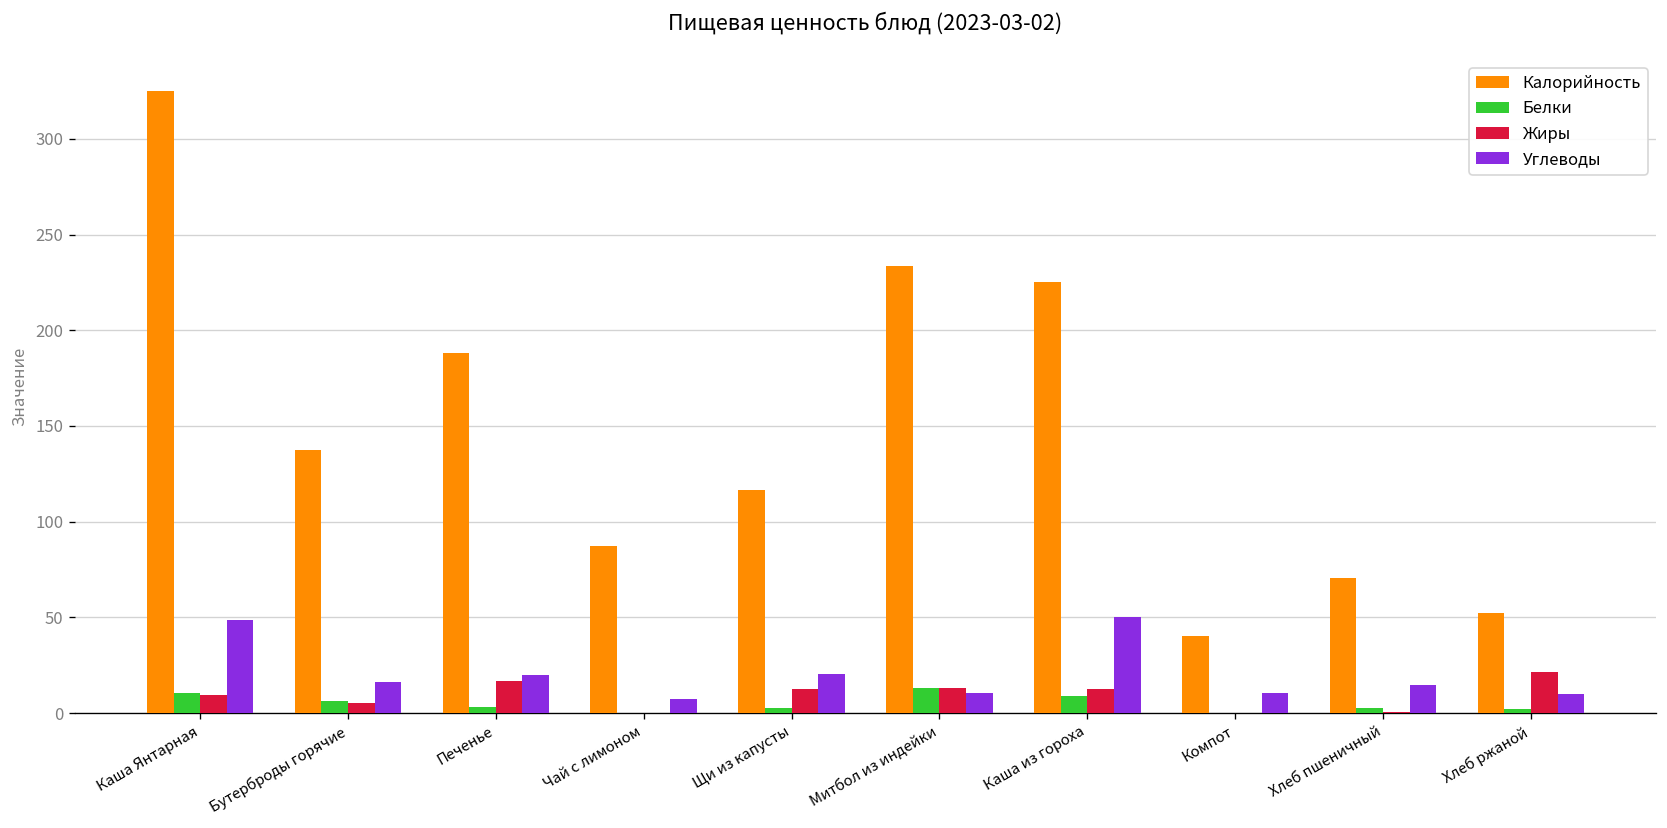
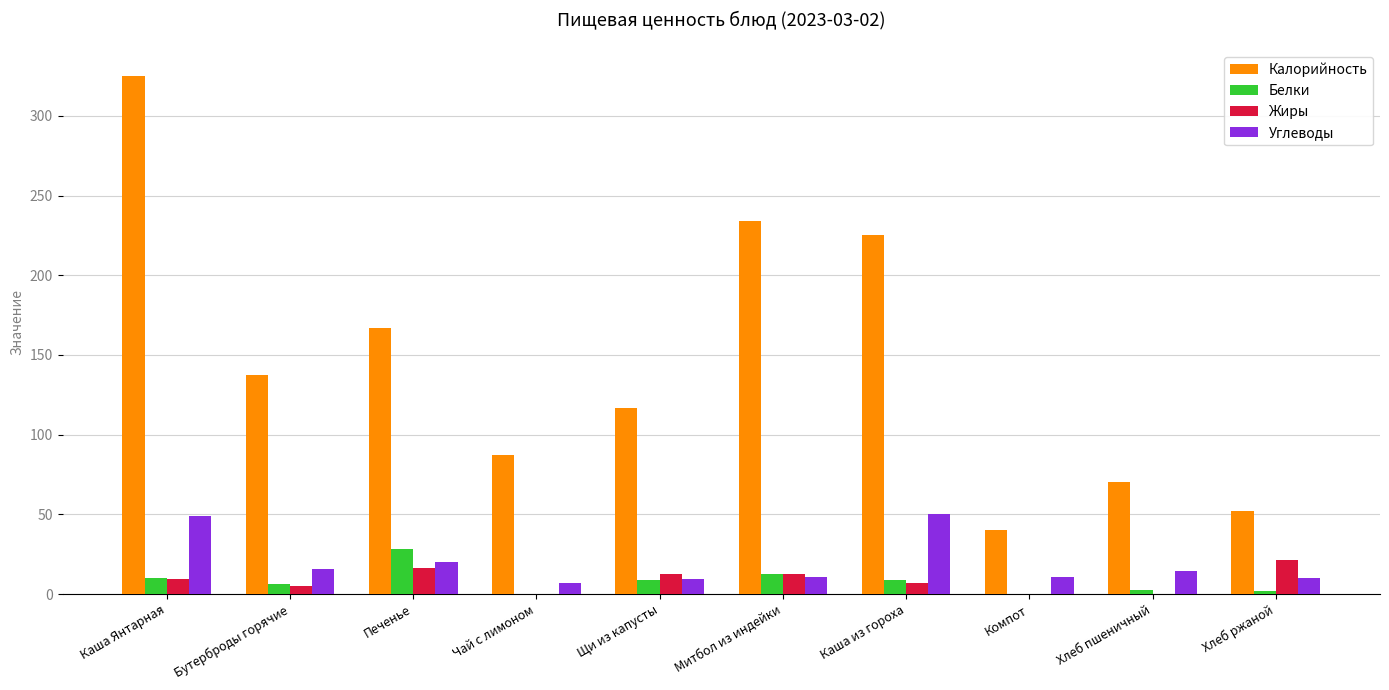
  {
    "Калорийность": {
      "Каша Янтарная": 325,
      "Бутерброды горячие": 138,
-     "Печенье": 188,
+     "Печенье": 167,
      "Чай с лимоном": 87,
      "Щи из капусты": 117,
      "Митбол из индейки": 234,
      "Каша из гороха": 225,
      "Компот": 40,
      "Хлеб пшеничный": 71,
      "Хлеб ржаной": 52
    },
    "Белки": {
      "Каша Янтарная": 10,
      "Бутерброды горячие": 6,
-     "Печенье": 3,
-     "Щи из капусты": 3,
+     "Печенье": 28,
+     "Щи из капусты": 9,
      "Митбол из индейки": 13,
      "Каша из гороха": 9,
      "Хлеб пшеничный": 2,
      "Хлеб ржаной": 2
    },
    "Жиры": {
      "Каша Янтарная": 10,
      "Бутерброды горячие": 5,
      "Печенье": 17,
      "Чай с лимоном": 0,
      "Щи из капусты": 13,
      "Митбол из индейки": 13,
-     "Каша из гороха": 13,
+     "Каша из гороха": 7,
      "Компот": 0,
      "Хлеб ржаной": 21
    },
    "Углеводы": {
      "Каша Янтарная": 49,
      "Бутерброды горячие": 16,
      "Печенье": 20,
      "Чай с лимоном": 7,
-     "Щи из капусты": 21,
+     "Щи из капусты": 9,
      "Митбол из индейки": 10,
      "Каша из гороха": 50,
      "Компот": 11,
      "Хлеб пшеничный": 15,
      "Хлеб ржаной": 10
    }
  }
